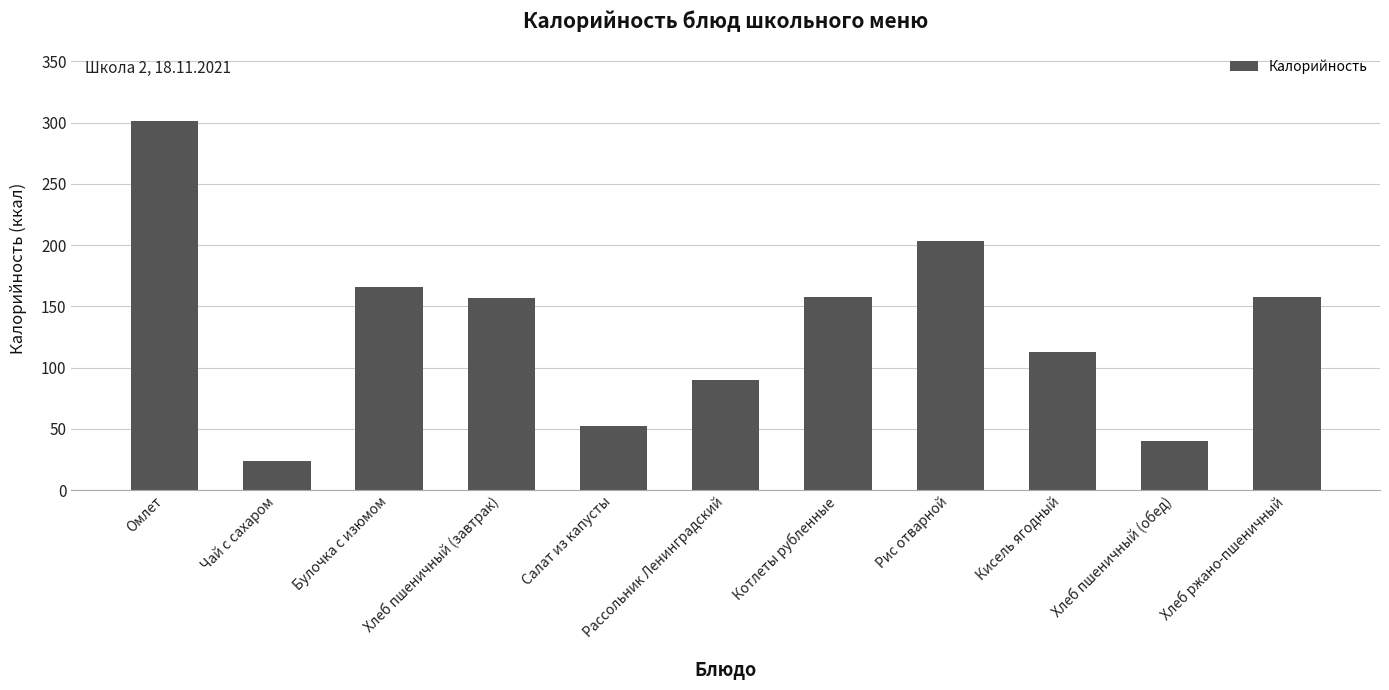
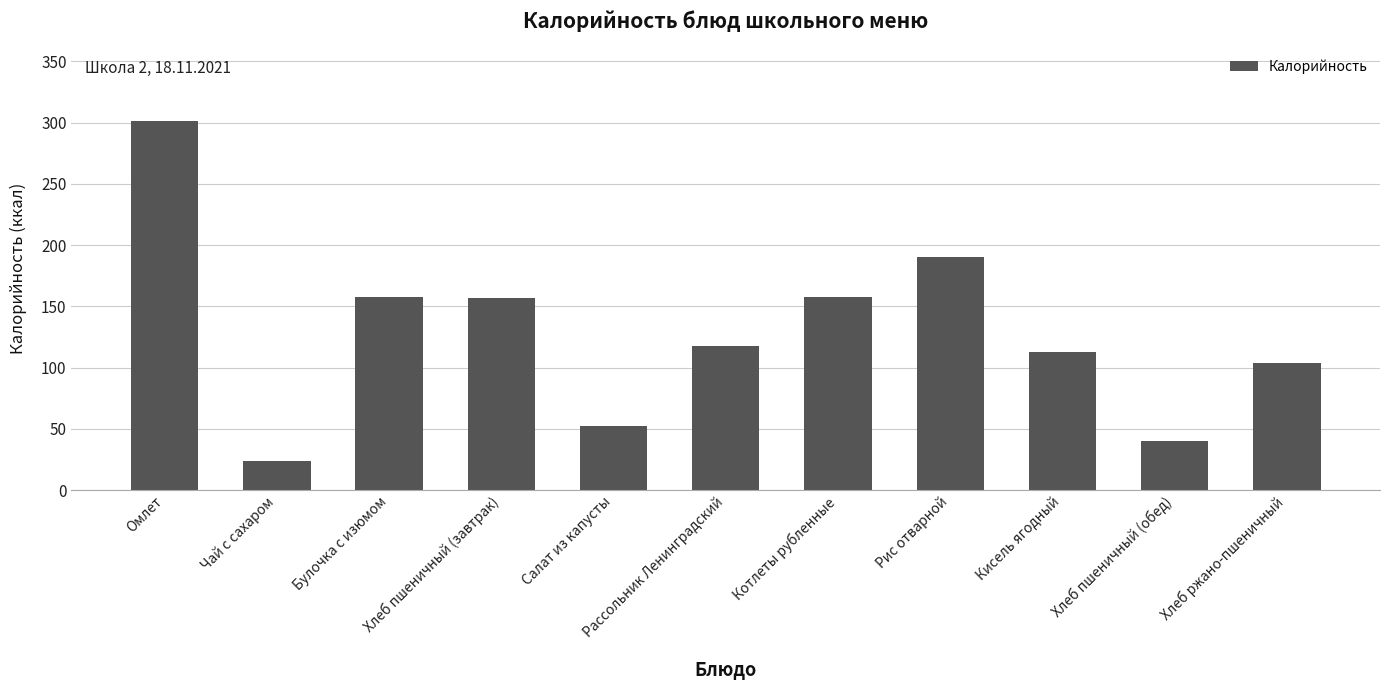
  {
    "Омлет": 301,
    "Чай с сахаром": 24,
-   "Булочка с изюмом": 166,
+   "Булочка с изюмом": 158,
    "Хлеб пшеничный (завтрак)": 157,
    "Салат из капусты": 52,
-   "Рассольник Ленинградский": 90,
+   "Рассольник Ленинградский": 118,
    "Котлеты рубленные": 158,
-   "Рис отварной": 203,
+   "Рис отварной": 190,
    "Кисель ягодный": 113,
    "Хлеб пшеничный (обед)": 40,
-   "Хлеб ржано-пшеничный": 158
+   "Хлеб ржано-пшеничный": 104
  }
